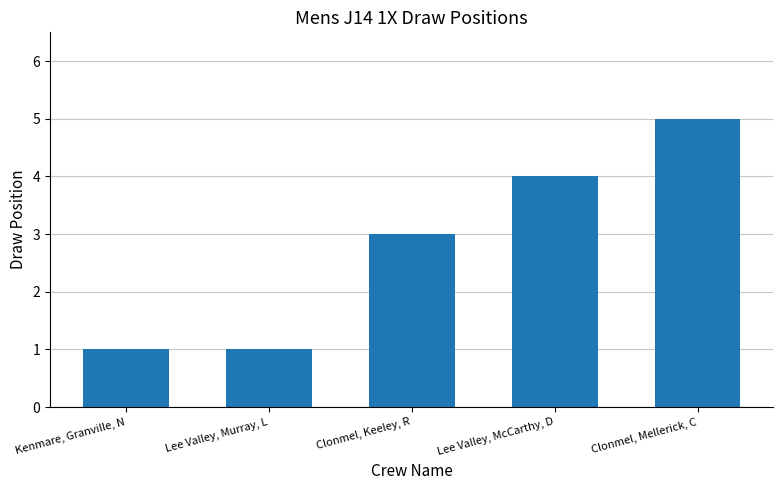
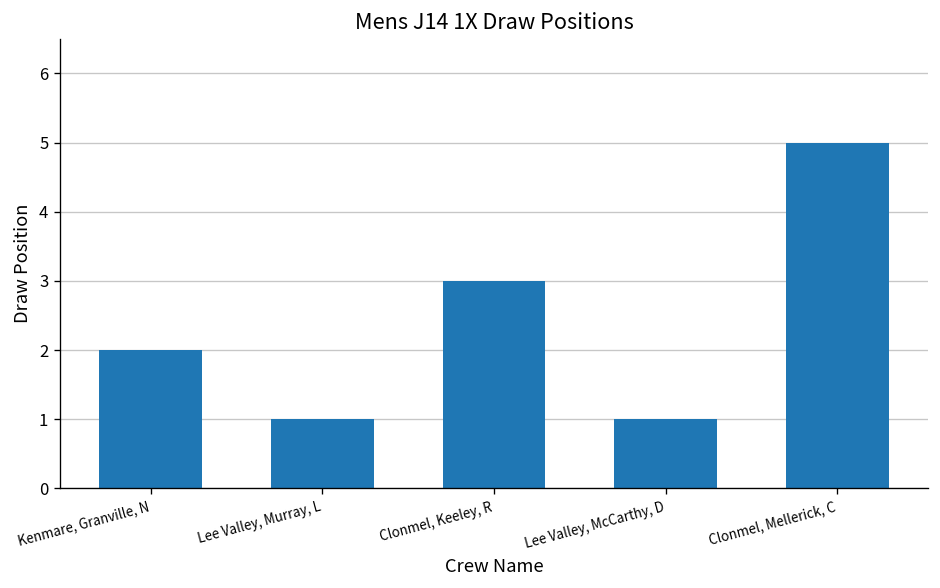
  {
-   "Kenmare, Granville, N": 1,
+   "Kenmare, Granville, N": 2,
    "Lee Valley, Murray, L": 1,
    "Clonmel, Keeley, R": 3,
-   "Lee Valley, McCarthy, D": 4,
+   "Lee Valley, McCarthy, D": 1,
    "Clonmel, Mellerick, C": 5
  }
